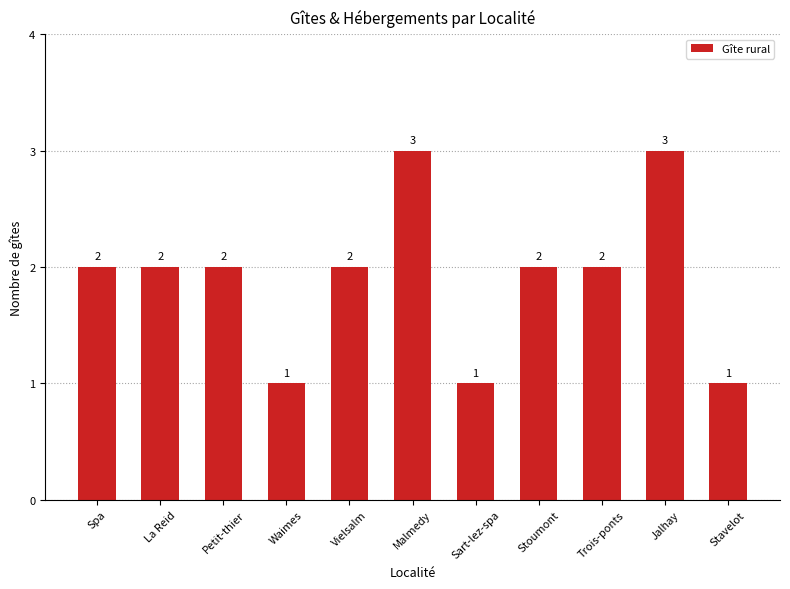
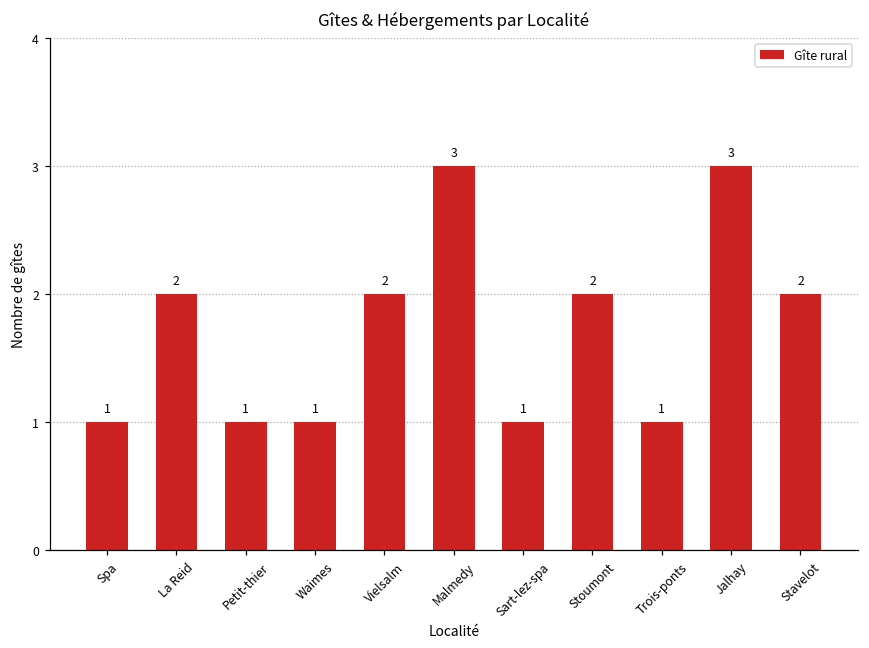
  {
-   "Spa": 2,
+   "Spa": 1,
    "La Reid": 2,
-   "Petit-thier": 2,
+   "Petit-thier": 1,
    "Waimes": 1,
    "Vielsalm": 2,
    "Malmedy": 3,
    "Sart-lez-spa": 1,
    "Stoumont": 2,
-   "Trois-ponts": 2,
+   "Trois-ponts": 1,
    "Jalhay": 3,
-   "Stavelot": 1
+   "Stavelot": 2
  }
